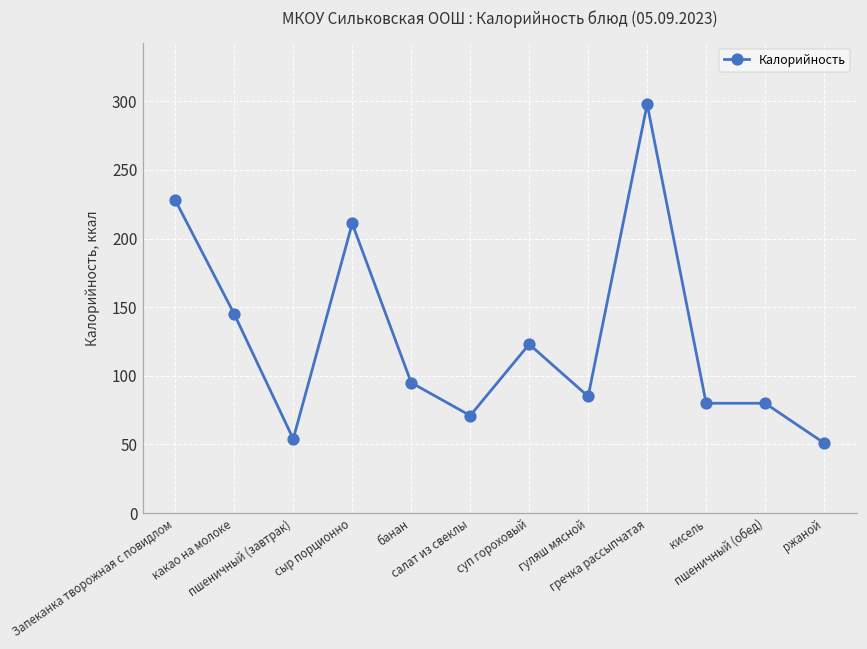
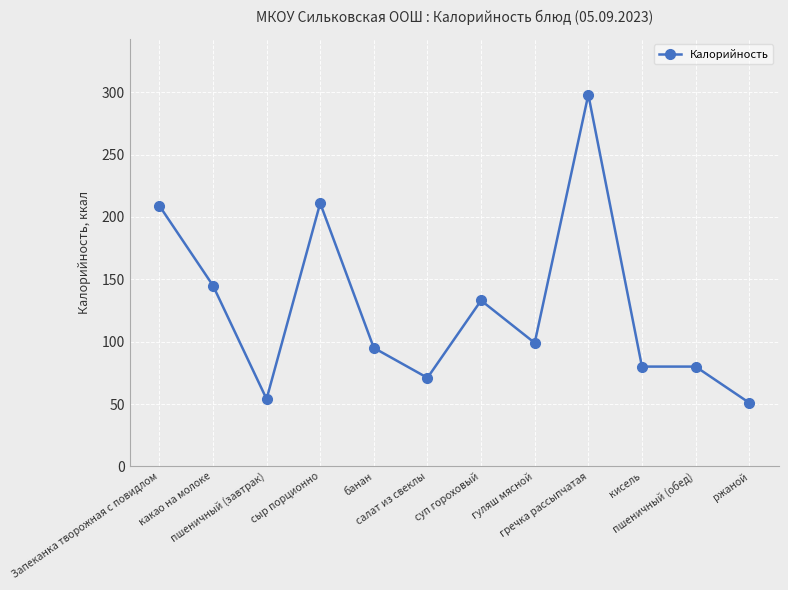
  {
-   "Запеканка творожная с повидлом": 228,
+   "Запеканка творожная с повидлом": 209,
    "какао на молоке": 145,
    "пшеничный (завтрак)": 54,
    "сыр порционно": 211,
    "банан": 95,
    "салат из свеклы": 71,
-   "суп гороховый": 123,
-   "гуляш мясной": 85,
+   "суп гороховый": 133,
+   "гуляш мясной": 99,
    "гречка рассыпчатая": 298,
    "кисель": 80,
    "пшеничный (обед)": 80,
    "ржаной": 51
  }
